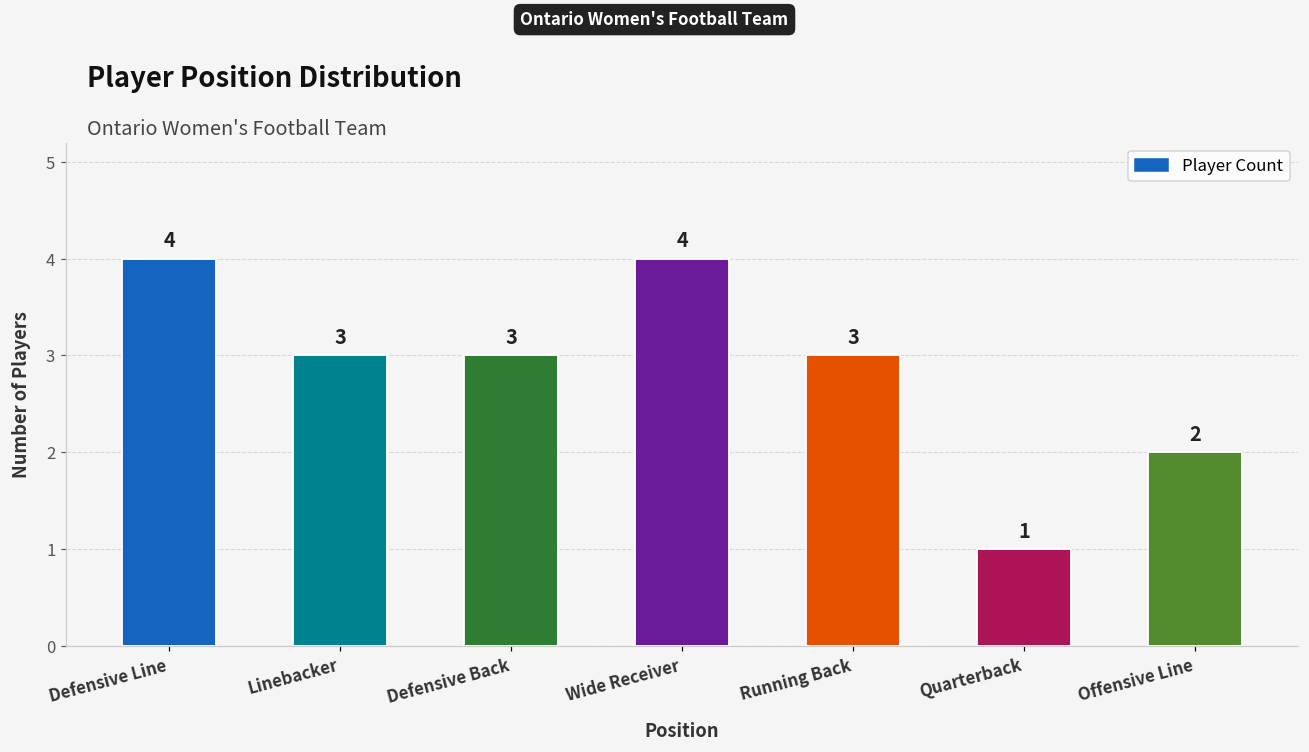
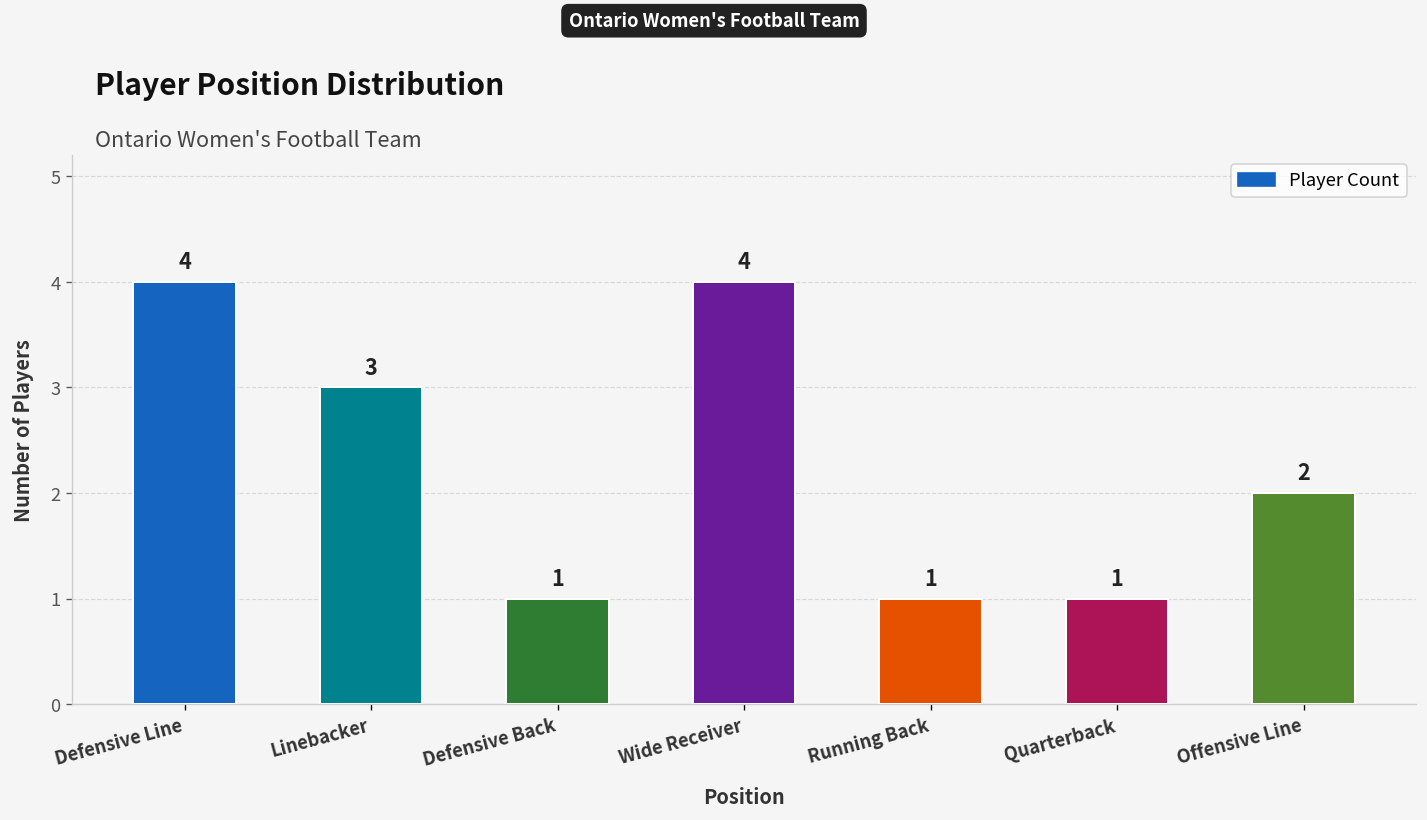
  {
    "Defensive Line": 4,
    "Linebacker": 3,
-   "Defensive Back": 3,
+   "Defensive Back": 1,
    "Wide Receiver": 4,
-   "Running Back": 3,
+   "Running Back": 1,
    "Quarterback": 1,
    "Offensive Line": 2
  }
